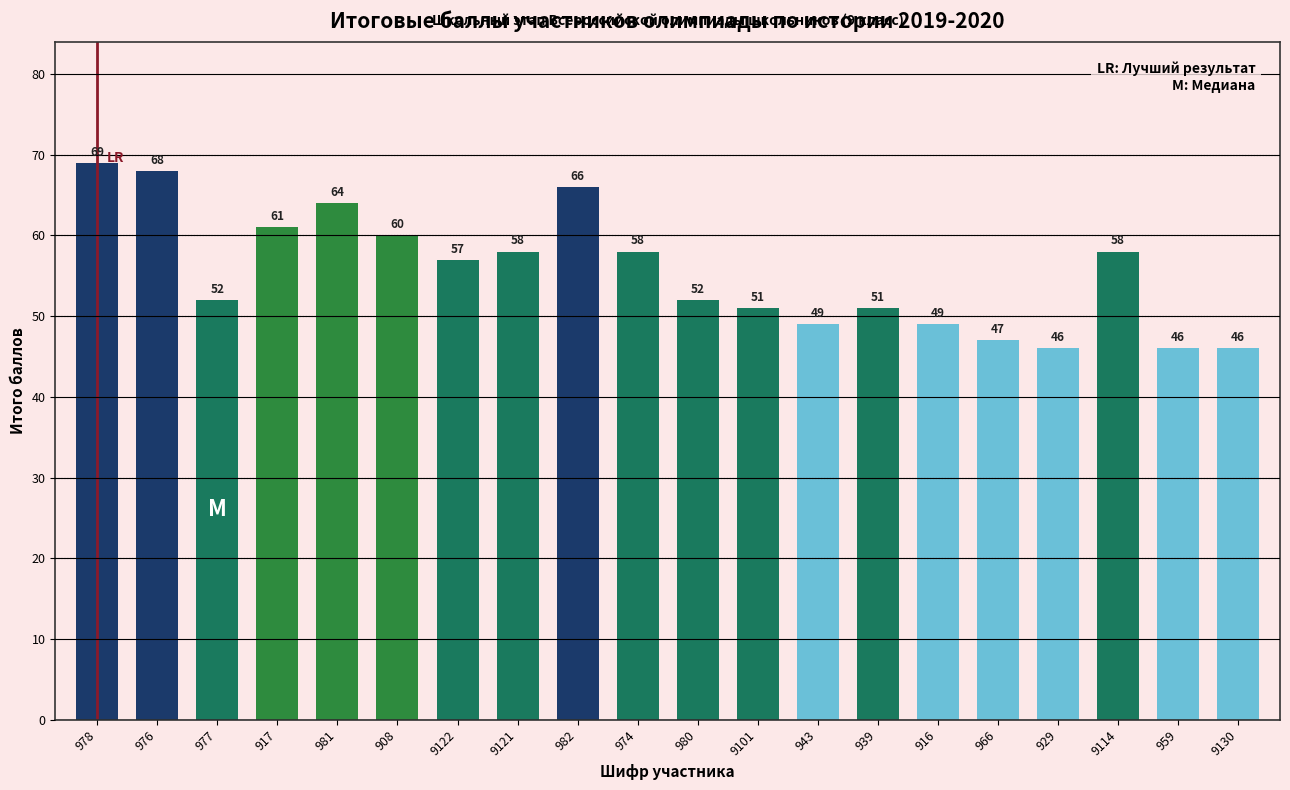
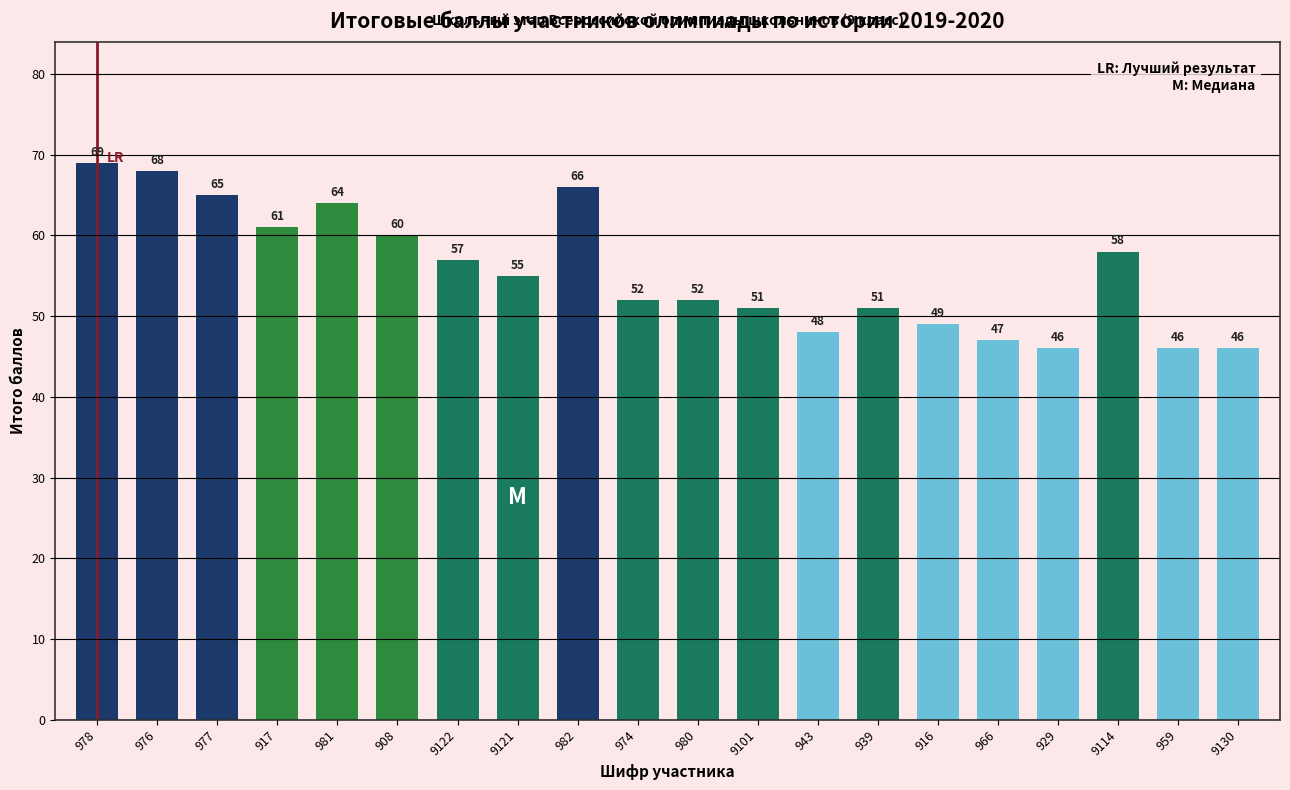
  {
    "978": 69,
    "976": 68,
-   "977": 52,
+   "977": 65,
    "917": 61,
    "981": 64,
    "908": 60,
    "9122": 57,
-   "9121": 58,
+   "9121": 55,
    "982": 66,
-   "974": 58,
+   "974": 52,
    "980": 52,
    "9101": 51,
-   "943": 49,
+   "943": 48,
    "939": 51,
    "916": 49,
    "966": 47,
    "929": 46,
    "9114": 58,
    "959": 46,
    "9130": 46
  }
